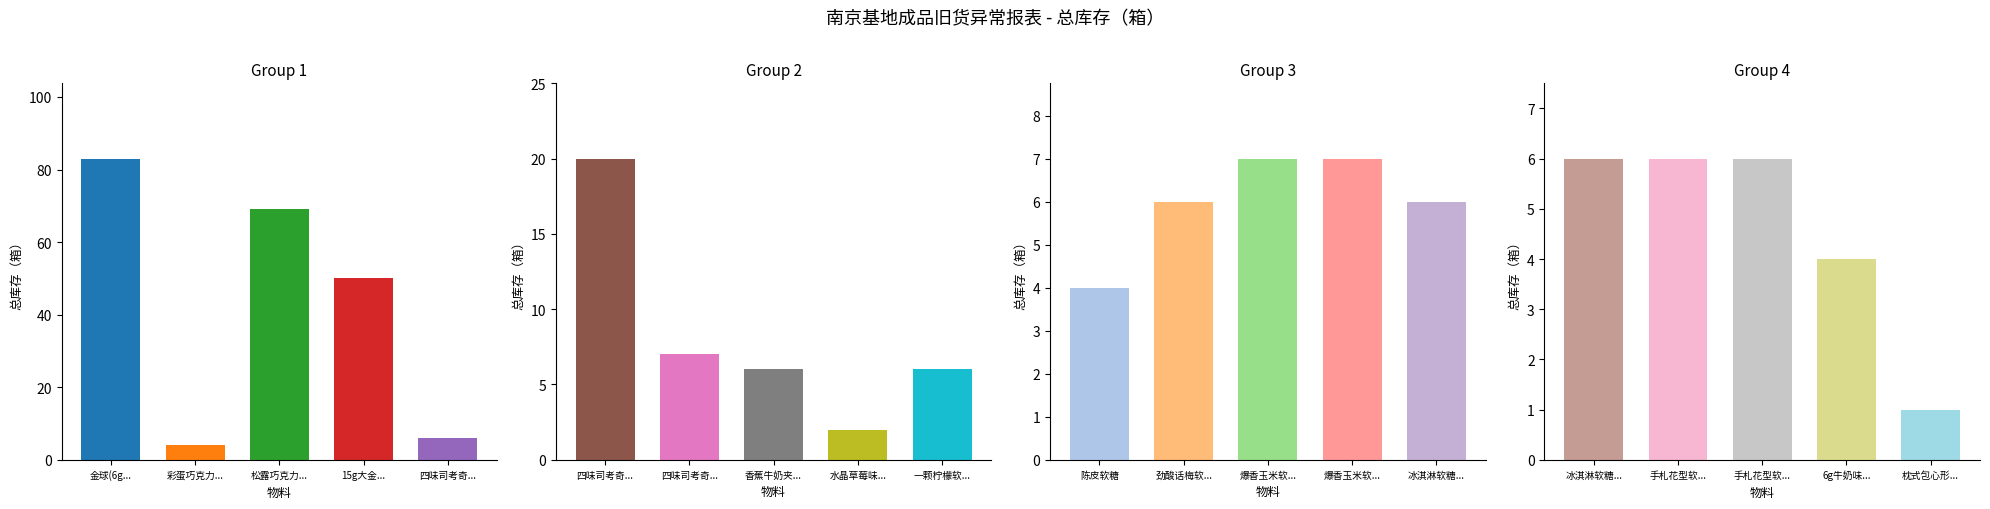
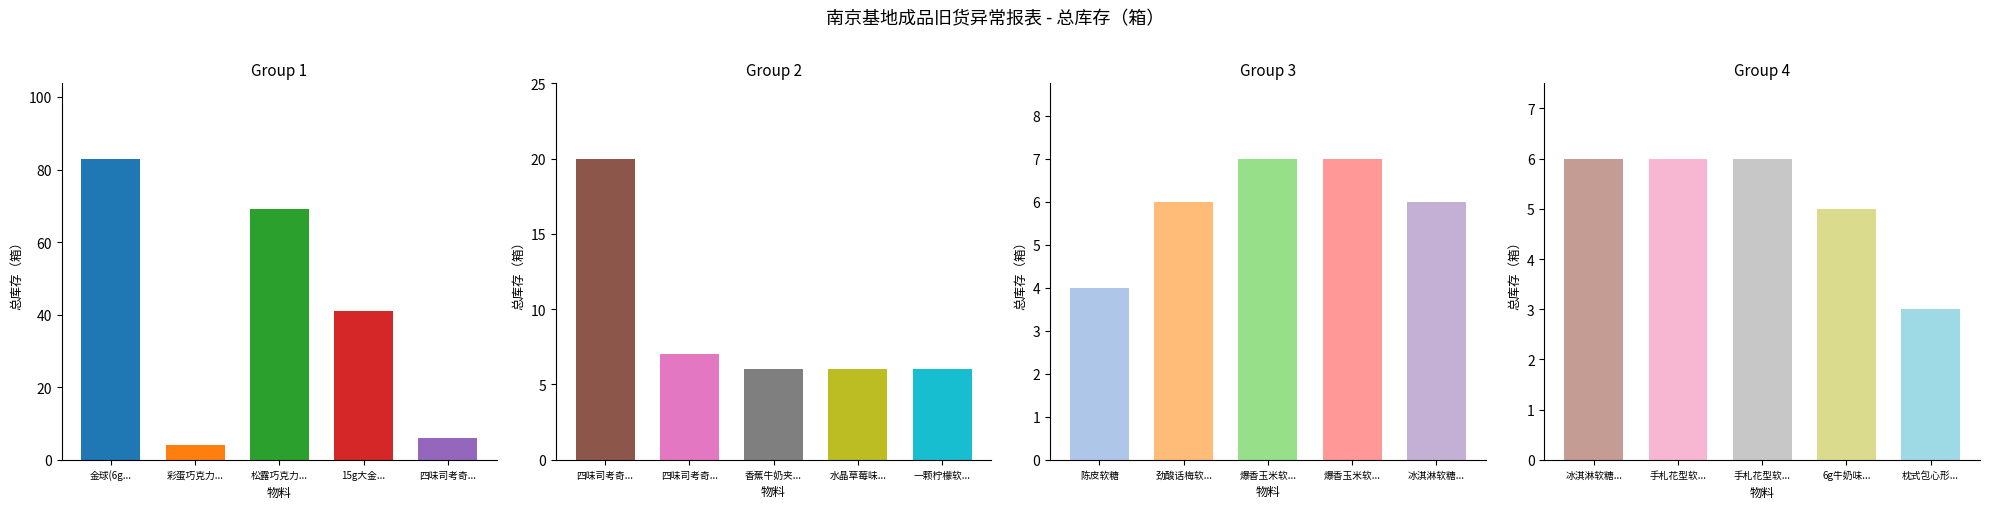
  {
    "Group 1": {
      "金球(6g...": 83,
      "彩蛋巧克力...": 4,
      "松露巧克力...": 69,
-     "15g大金...": 50,
+     "15g大金...": 41,
      "四味司考奇...": 6
    },
    "Group 2": {
      "香蕉牛奶夹...": 6,
-     "水晶草莓味...": 2,
+     "水晶草莓味...": 6,
      "一颗柠檬软...": 6
    },
    "Group 3": {
      "陈皮软糖": 4.0,
      "劲酸话梅软...": 6.0,
      "冰淇淋软糖...": 6.0
    },
    "Group 4": {
      "冰淇淋软糖...": 6,
-     "6g牛奶味...": 4,
-     "枕式包心形...": 1
+     "6g牛奶味...": 5,
+     "枕式包心形...": 3
    }
  }
